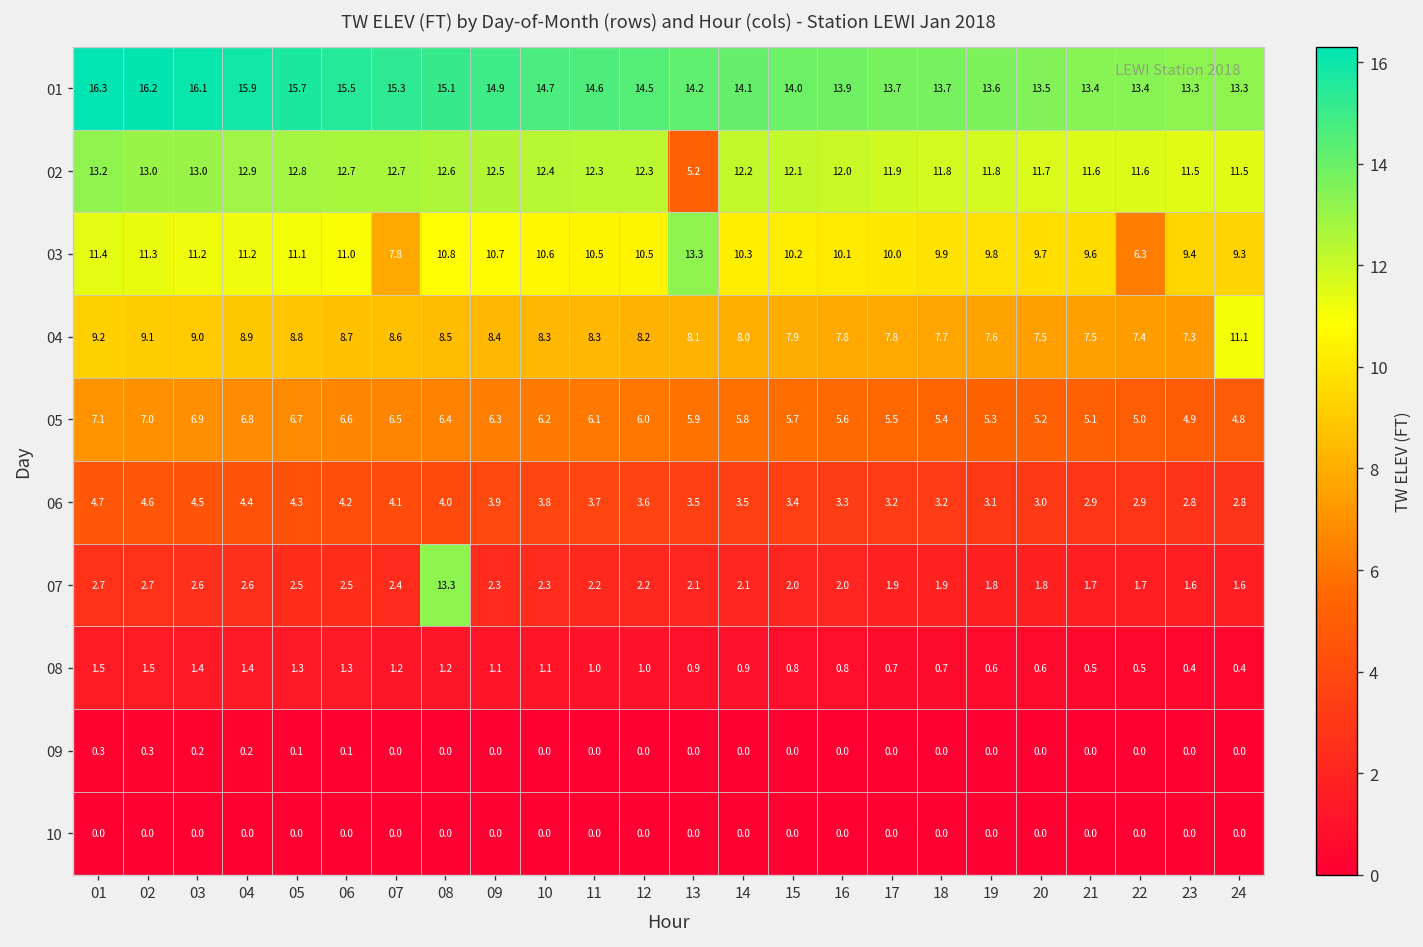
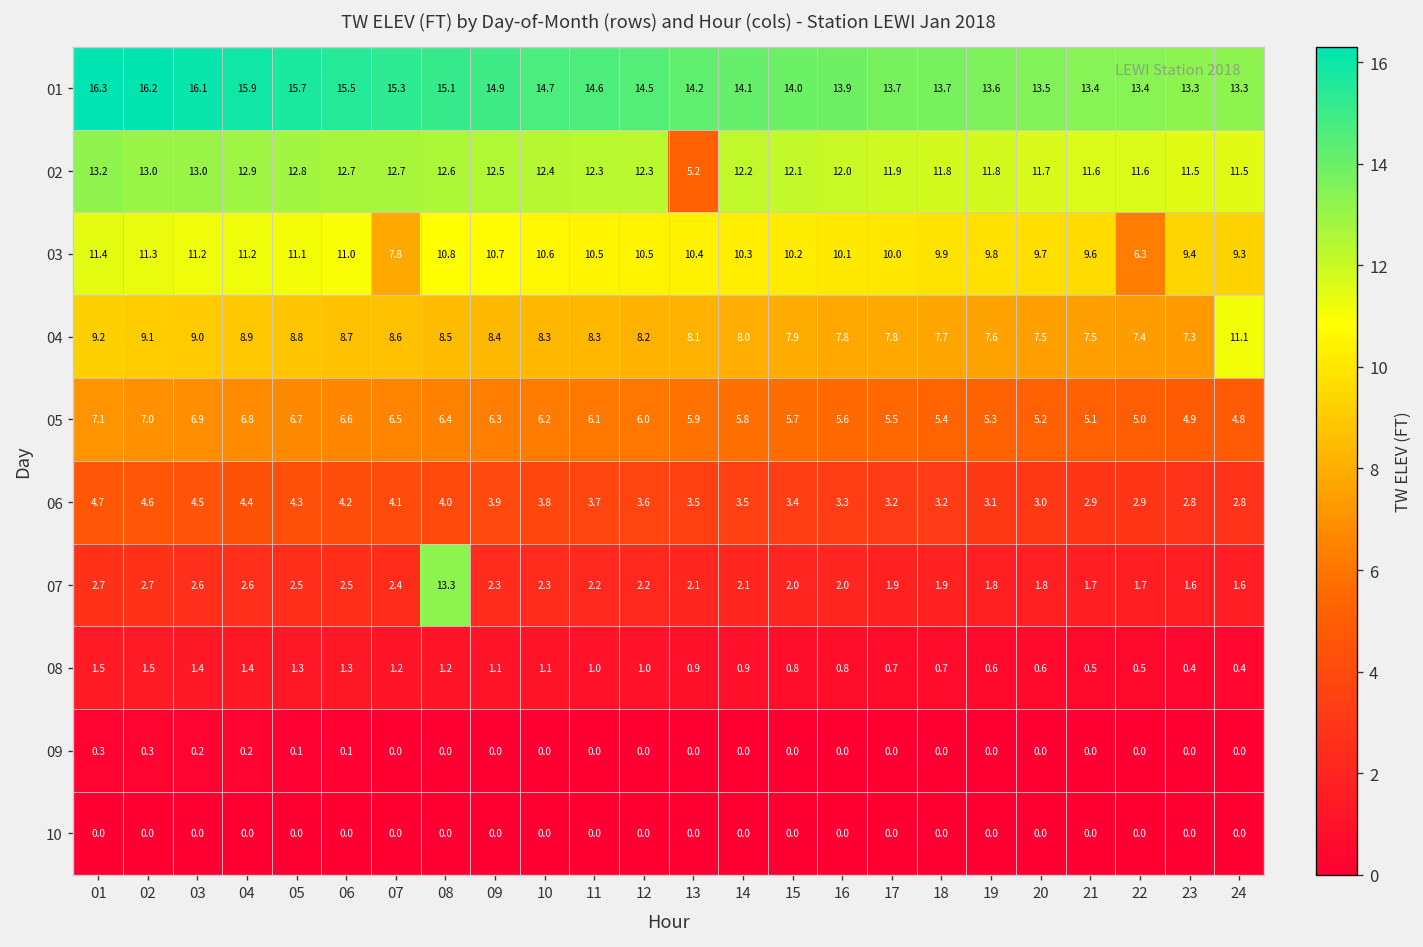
  {
    "03": {
      "01": 11.4,
      "02": 11.3,
      "03": 11.2,
      "04": 11.2,
      "05": 11.1,
      "06": 11.0,
      "07": 7.8,
      "08": 10.8,
      "09": 10.7,
      "10": 10.6,
      "11": 10.5,
      "12": 10.5,
-     "13": 13.3,
+     "13": 10.4,
      "14": 10.3,
      "15": 10.2,
      "16": 10.1,
      "17": 10.0,
      "18": 9.9,
      "19": 9.8,
      "20": 9.7,
      "21": 9.6,
      "22": 6.3,
      "23": 9.4,
      "24": 9.3
    }
  }
